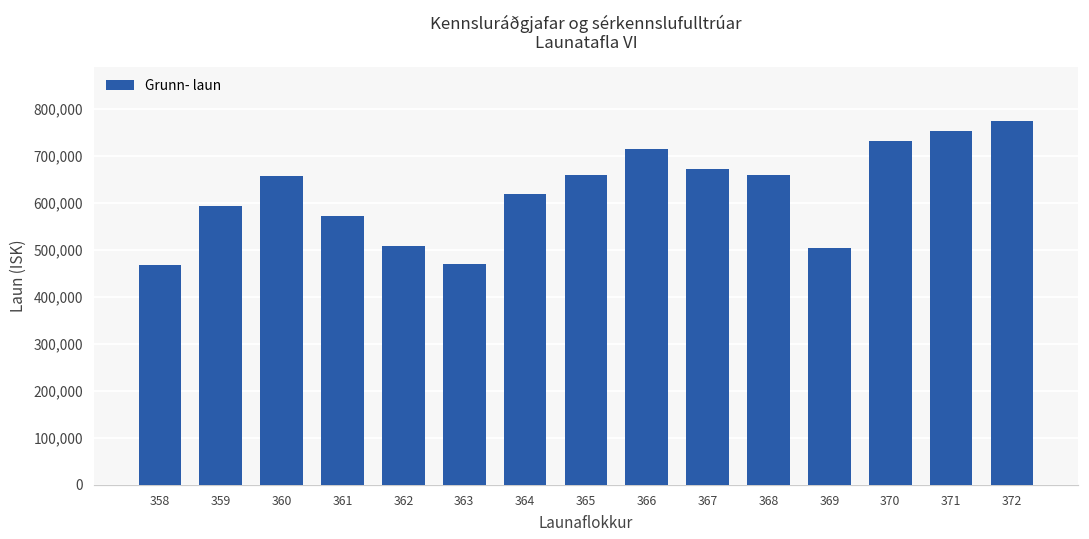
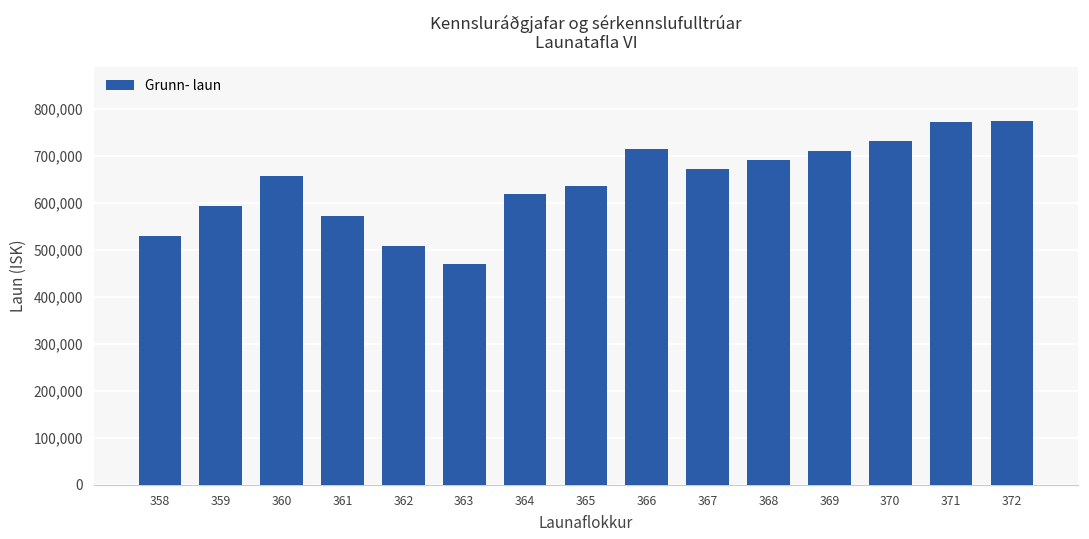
  {
-   "358": "470,000",
+   "358": "530,000",
    "359": "590,000",
    "360": "660,000",
    "361": "570,000",
    "362": "510,000",
    "363": "470,000",
    "364": "620,000",
-   "365": "660,000",
+   "365": "640,000",
    "366": "710,000",
    "367": "670,000",
-   "368": "660,000",
-   "369": "500,000",
+   "368": "690,000",
+   "369": "710,000",
    "370": "730,000",
-   "371": "750,000",
+   "371": "770,000",
    "372": "770,000"
  }
